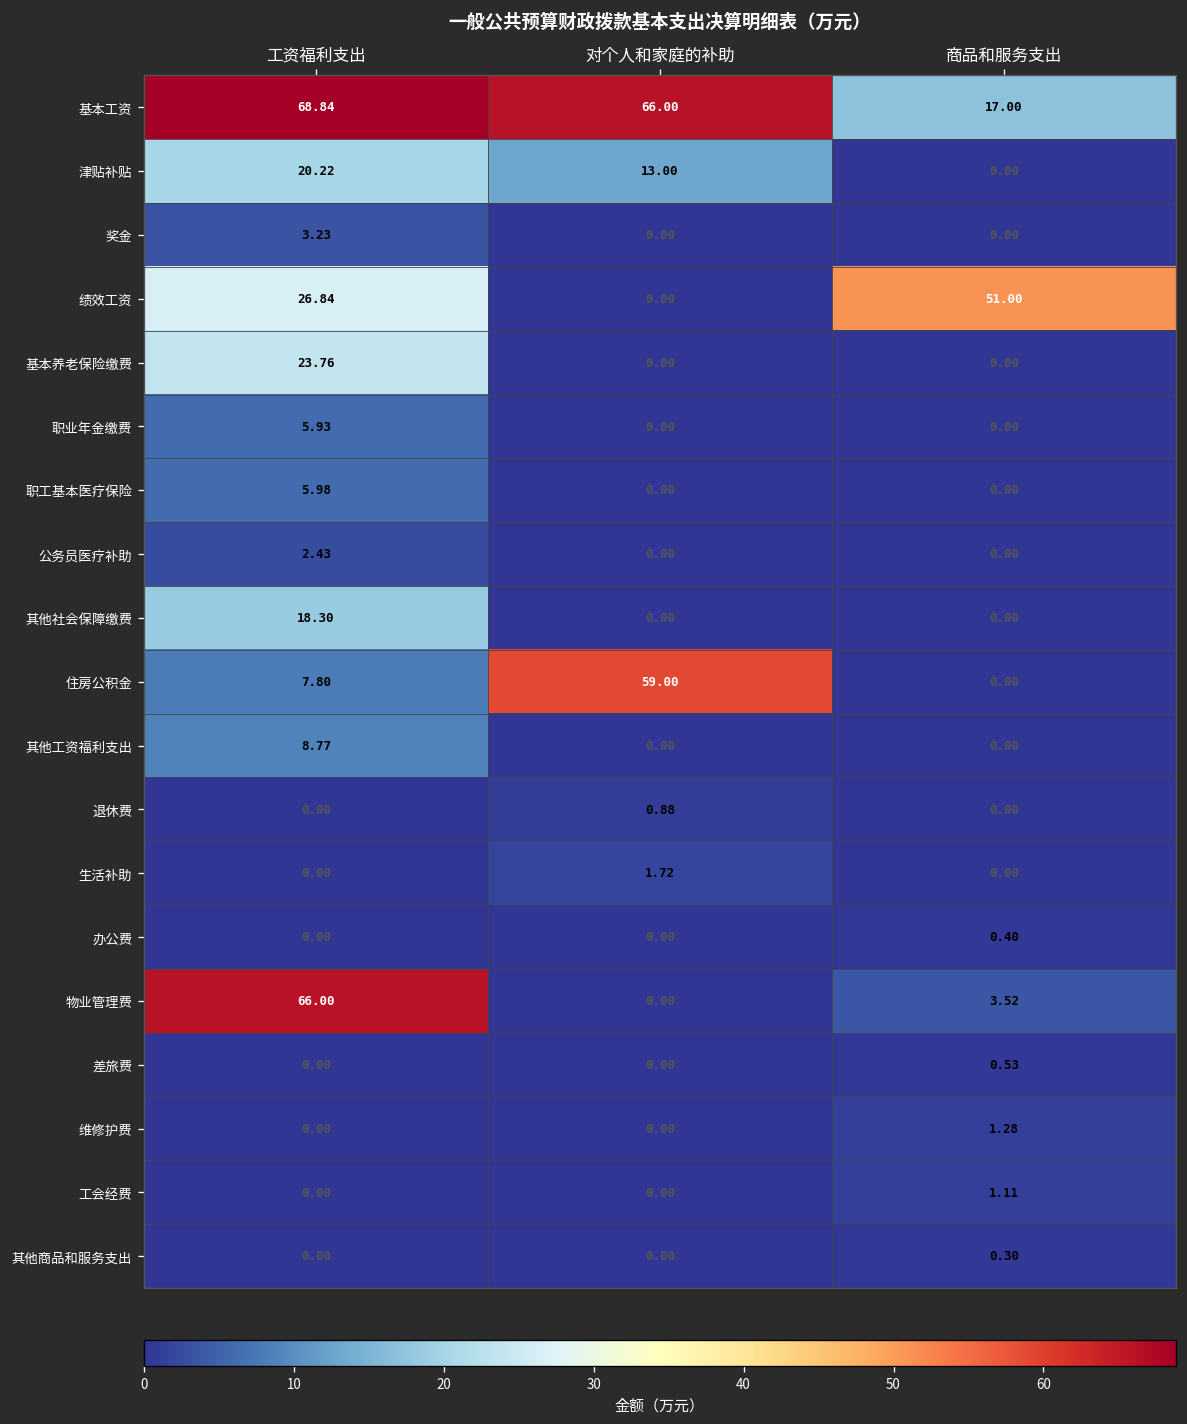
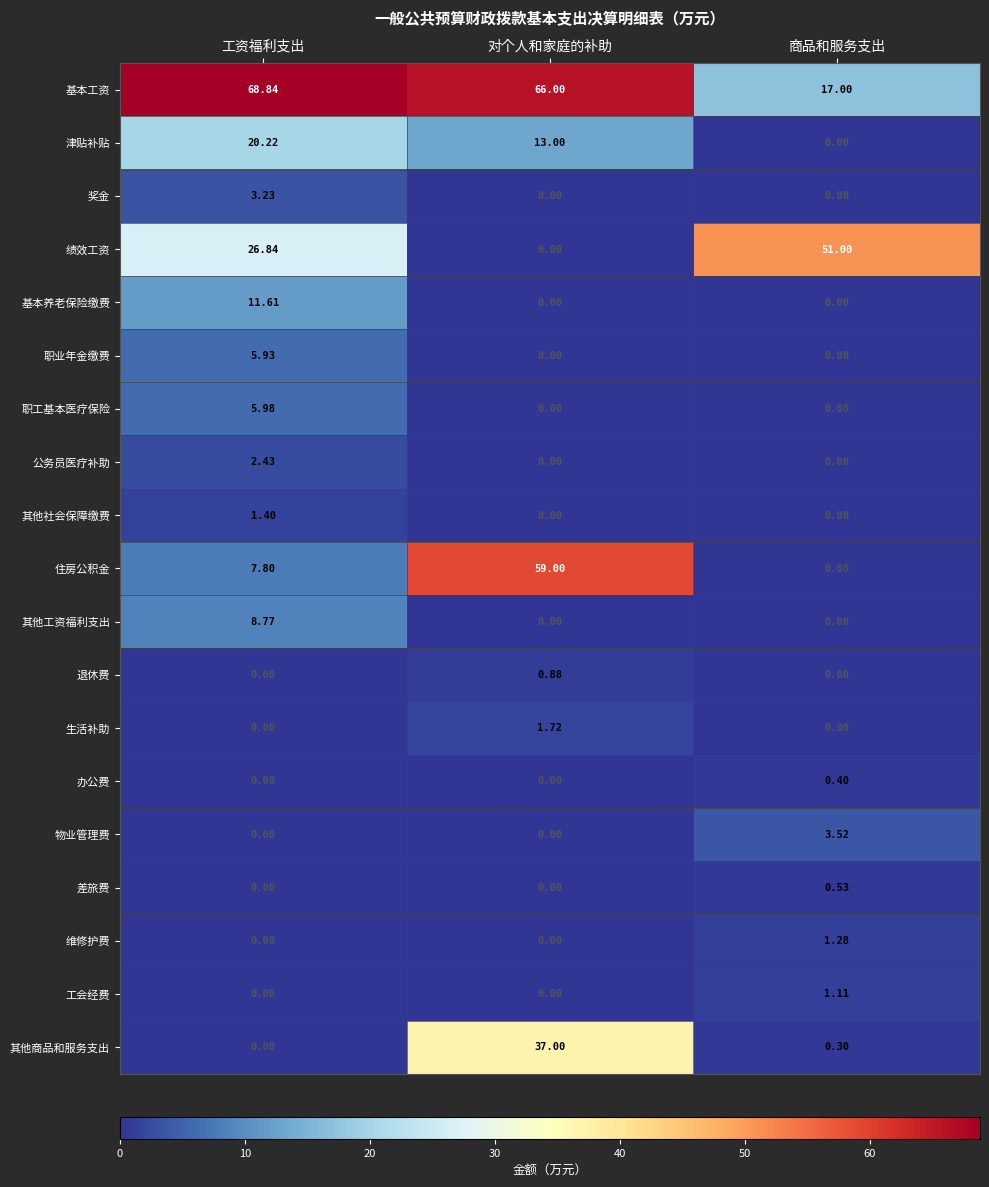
  {
    "基本工资": {
      "工资福利支出": 68.84,
      "对个人和家庭的补助": 66.00,
      "商品和服务支出": 17.00
    },
    "津贴补贴": {
      "工资福利支出": 20.22,
      "对个人和家庭的补助": 13.00,
      "商品和服务支出": 0.00
    },
    "奖金": {
      "工资福利支出": 3.23,
      "对个人和家庭的补助": 0.00,
      "商品和服务支出": 0.00
    },
    "绩效工资": {
      "工资福利支出": 26.84,
      "对个人和家庭的补助": 0.00,
      "商品和服务支出": 51.00
    },
    "基本养老保险缴费": {
-     "工资福利支出": 23.76,
+     "工资福利支出": 11.61,
      "对个人和家庭的补助": 0.00,
      "商品和服务支出": 0.00
    },
    "职业年金缴费": {
      "工资福利支出": 5.93,
      "对个人和家庭的补助": 0.00,
      "商品和服务支出": 0.00
    },
    "职工基本医疗保险": {
      "工资福利支出": 5.98,
      "对个人和家庭的补助": 0.00,
      "商品和服务支出": 0.00
    },
    "公务员医疗补助": {
      "工资福利支出": 2.43,
      "对个人和家庭的补助": 0.00,
      "商品和服务支出": 0.00
    },
    "其他社会保障缴费": {
-     "工资福利支出": 18.30,
+     "工资福利支出": 1.40,
      "对个人和家庭的补助": 0.00,
      "商品和服务支出": 0.00
    },
    "住房公积金": {
      "工资福利支出": 7.80,
      "对个人和家庭的补助": 59.00,
      "商品和服务支出": 0.00
    },
    "其他工资福利支出": {
      "工资福利支出": 8.77,
      "对个人和家庭的补助": 0.00,
      "商品和服务支出": 0.00
    },
    "退休费": {
      "工资福利支出": 0.00,
      "对个人和家庭的补助": 0.88,
      "商品和服务支出": 0.00
    },
    "生活补助": {
      "工资福利支出": 0.00,
      "对个人和家庭的补助": 1.72,
      "商品和服务支出": 0.00
    },
    "办公费": {
      "工资福利支出": 0.00,
      "对个人和家庭的补助": 0.00,
      "商品和服务支出": 0.40
    },
    "物业管理费": {
-     "工资福利支出": 66.00,
+     "工资福利支出": 0.00,
      "对个人和家庭的补助": 0.00,
      "商品和服务支出": 3.52
    },
    "差旅费": {
      "工资福利支出": 0.00,
      "对个人和家庭的补助": 0.00,
      "商品和服务支出": 0.53
    },
    "维修护费": {
      "工资福利支出": 0.00,
      "对个人和家庭的补助": 0.00,
      "商品和服务支出": 1.28
    },
    "工会经费": {
      "工资福利支出": 0.00,
      "对个人和家庭的补助": 0.00,
      "商品和服务支出": 1.11
    },
    "其他商品和服务支出": {
      "工资福利支出": 0.00,
-     "对个人和家庭的补助": 0.00,
+     "对个人和家庭的补助": 37.00,
      "商品和服务支出": 0.30
    }
  }
